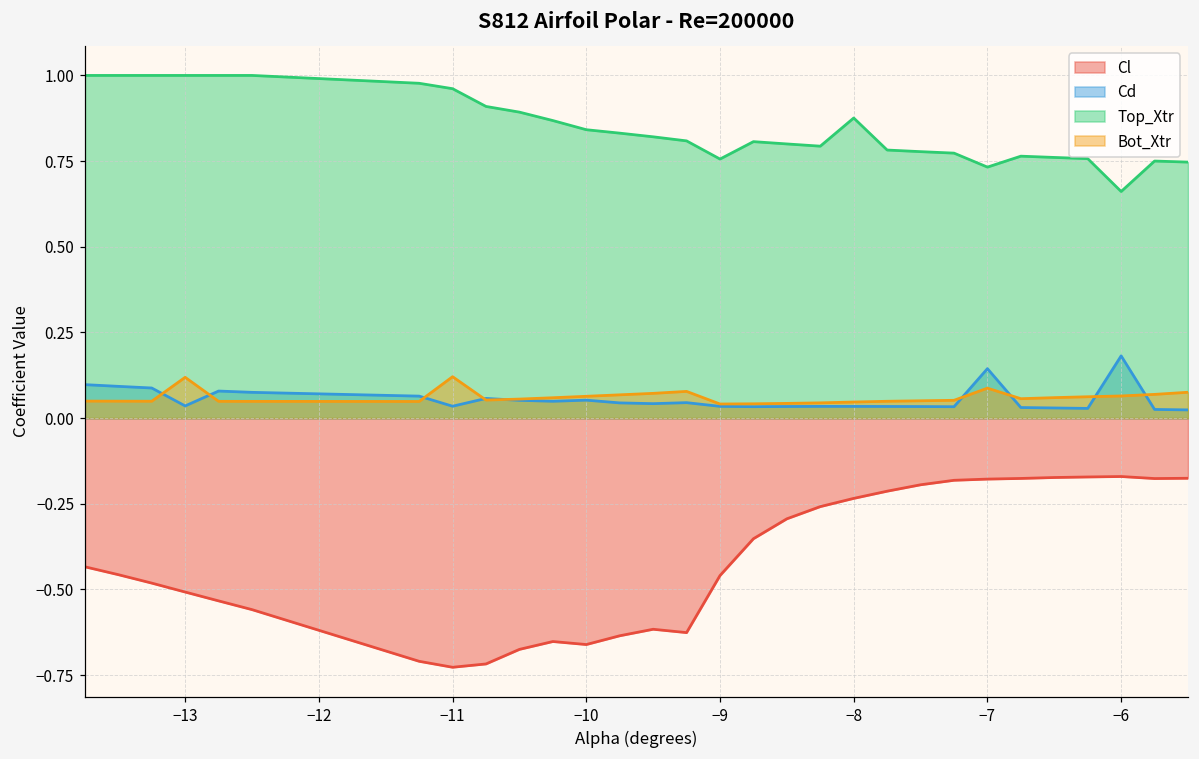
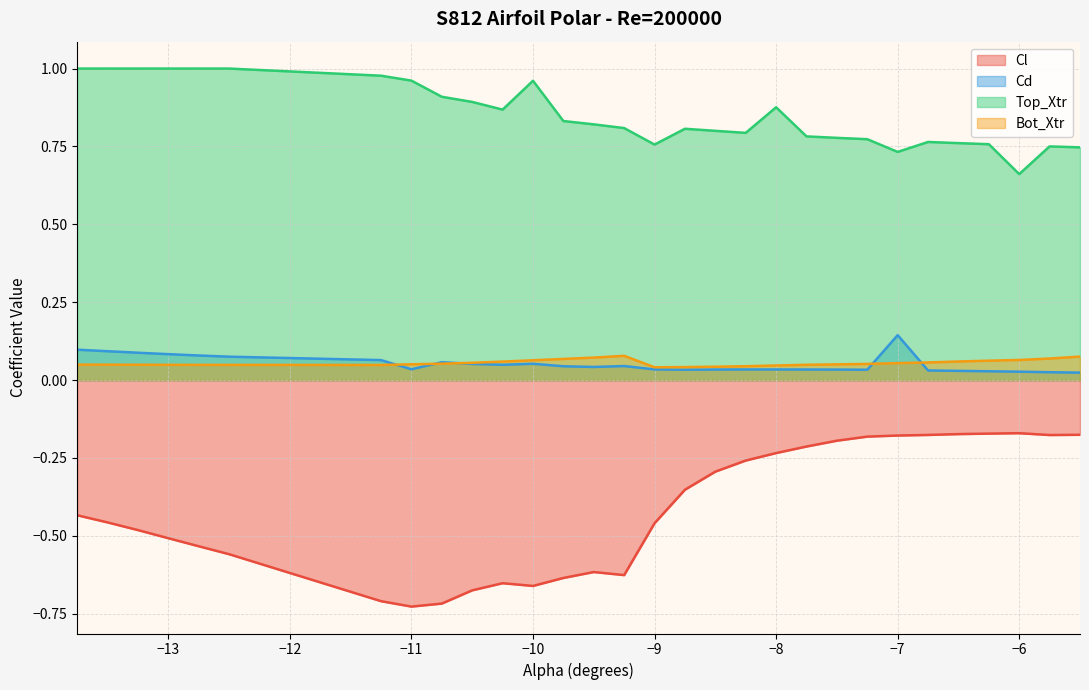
  {
    "Cd": {
-     "−13": 0.04,
+     "−13": 0.08,
      "−11": 0.03,
      "−10": 0.05,
      "−8": 0.03,
      "−7": 0.14,
-     "−6": 0.18
+     "−6": 0.03
    },
    "Top_Xtr": {
      "−13": 1.00,
      "−11": 0.96,
-     "−10": 0.84,
+     "−10": 0.96,
      "−9": 0.76,
      "−8": 0.88,
      "−7": 0.73,
      "−6": 0.66
    },
    "Bot_Xtr": {
-     "−13": 0.12,
-     "−11": 0.12,
+     "−13": 0.05,
+     "−11": 0.05,
      "−10": 0.06,
      "−8": 0.05,
-     "−7": 0.09,
+     "−7": 0.05,
      "−6": 0.06
    }
  }
